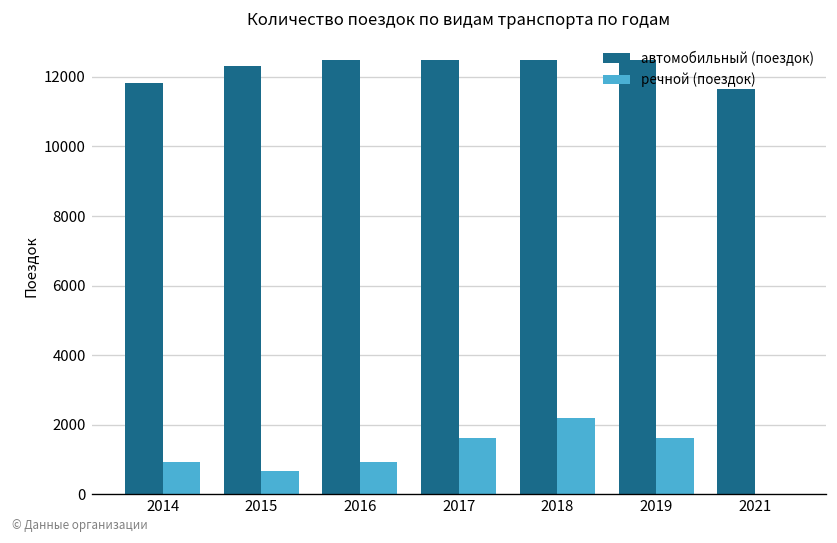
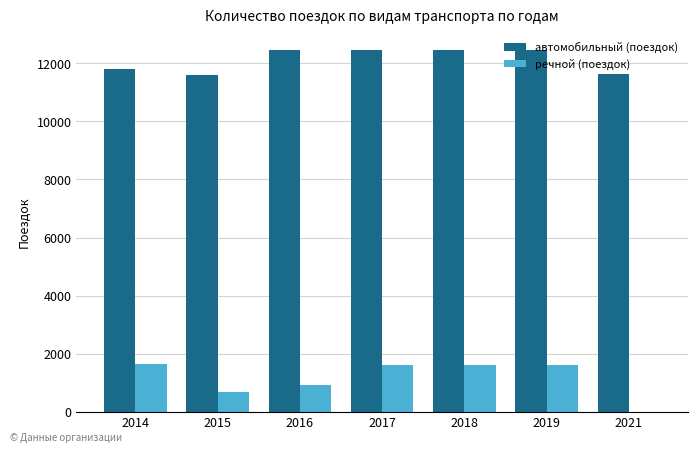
  {
    "автомобильный (поездок)": {
      "2014": 11800,
-     "2015": 12300,
+     "2015": 11600,
      "2016": 12500,
      "2017": 12500,
      "2018": 12500,
      "2019": 12500,
      "2021": 11600
    },
    "речной (поездок)": {
-     "2014": 900,
+     "2014": 1600,
      "2015": 700,
      "2016": 900,
      "2017": 1600,
-     "2018": 2200,
+     "2018": 1600,
      "2019": 1600,
      "2021": 0
    }
  }
